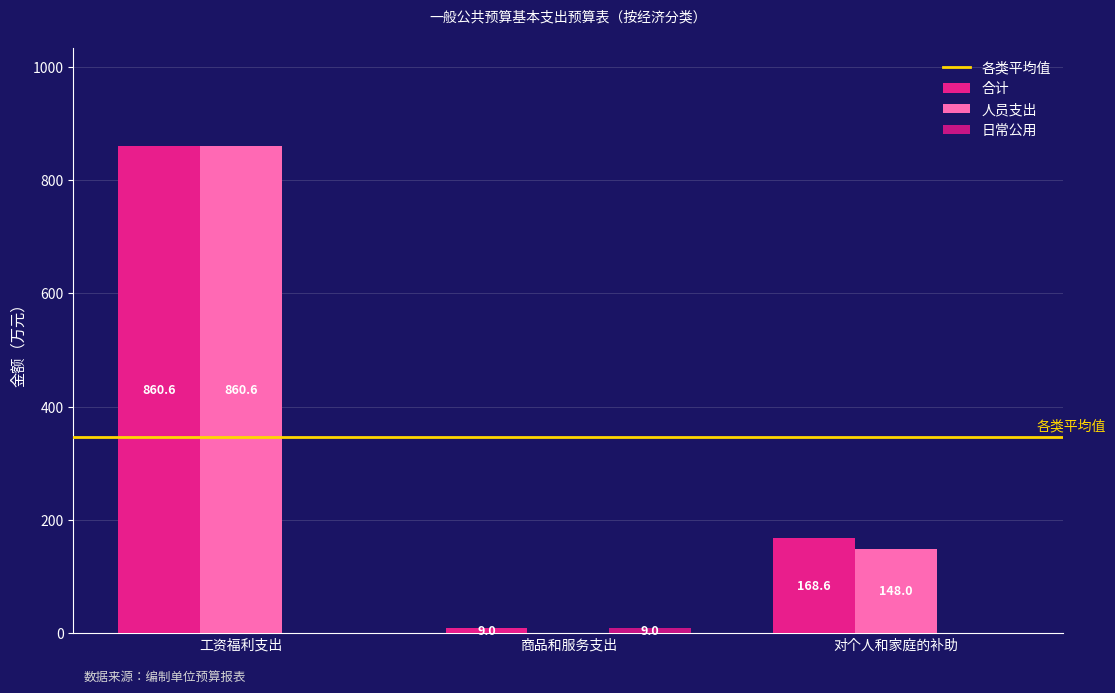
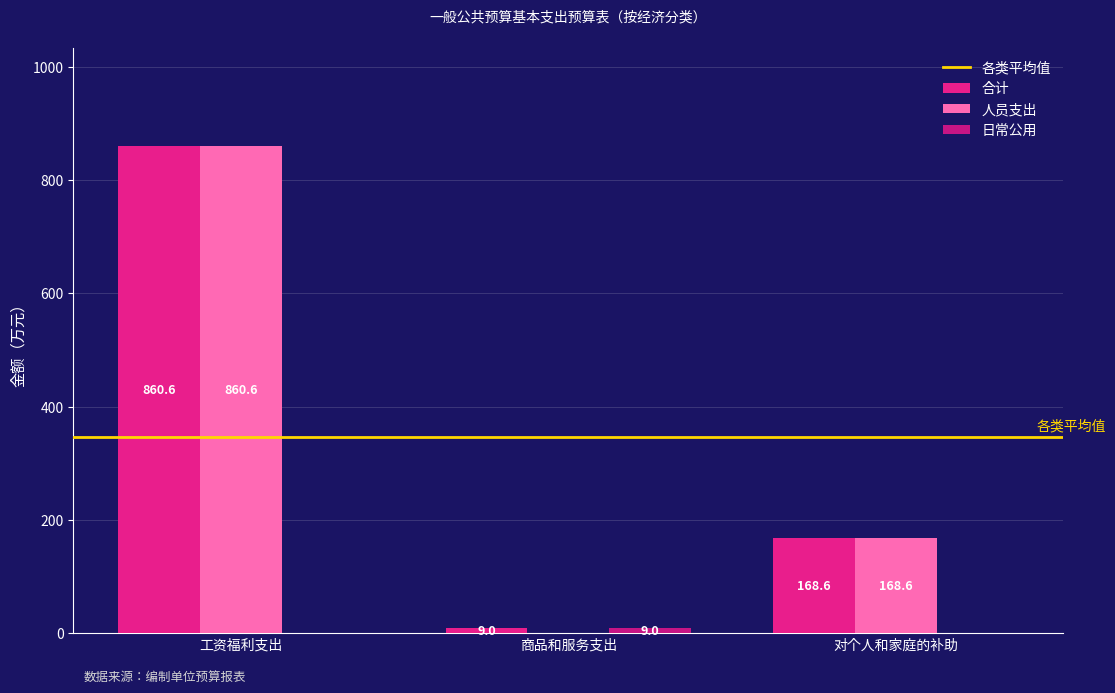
  {
    "人员支出": {
      "工资福利支出": 860.6,
-     "对个人和家庭的补助": 148.0
+     "对个人和家庭的补助": 168.6
    }
  }
